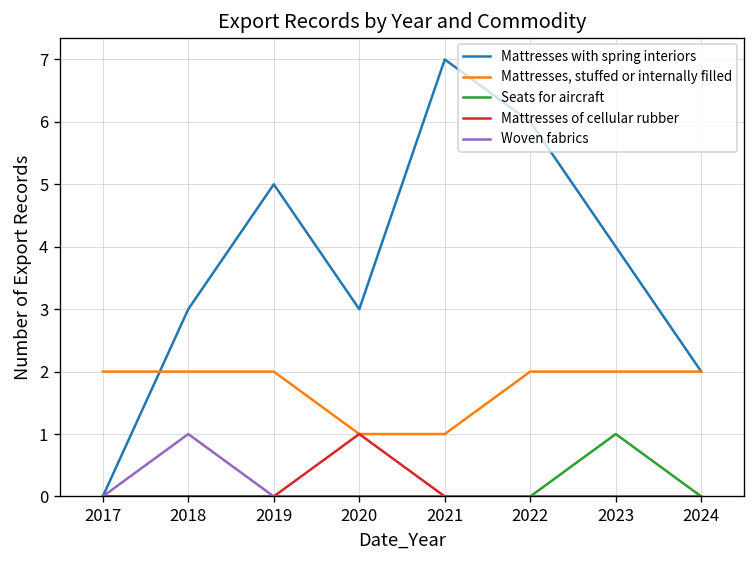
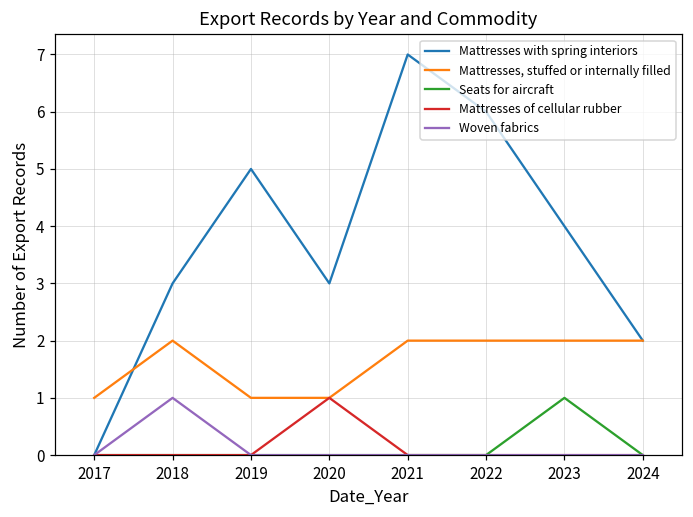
  {
    "Mattresses with spring interiors": {
      "2018": 3,
      "2019": 5,
      "2020": 3,
      "2021": 7,
      "2023": 4
    },
    "Mattresses, stuffed or internally filled": {
-     "2017": 2,
+     "2017": 1,
      "2018": 2,
-     "2019": 2,
-     "2021": 1,
+     "2019": 1,
+     "2021": 2,
      "2022": 2,
      "2023": 2
    },
    "Seats for aircraft": {
      "2023": 1
    },
    "Woven fabrics": {
      "2018": 1
    }
  }
